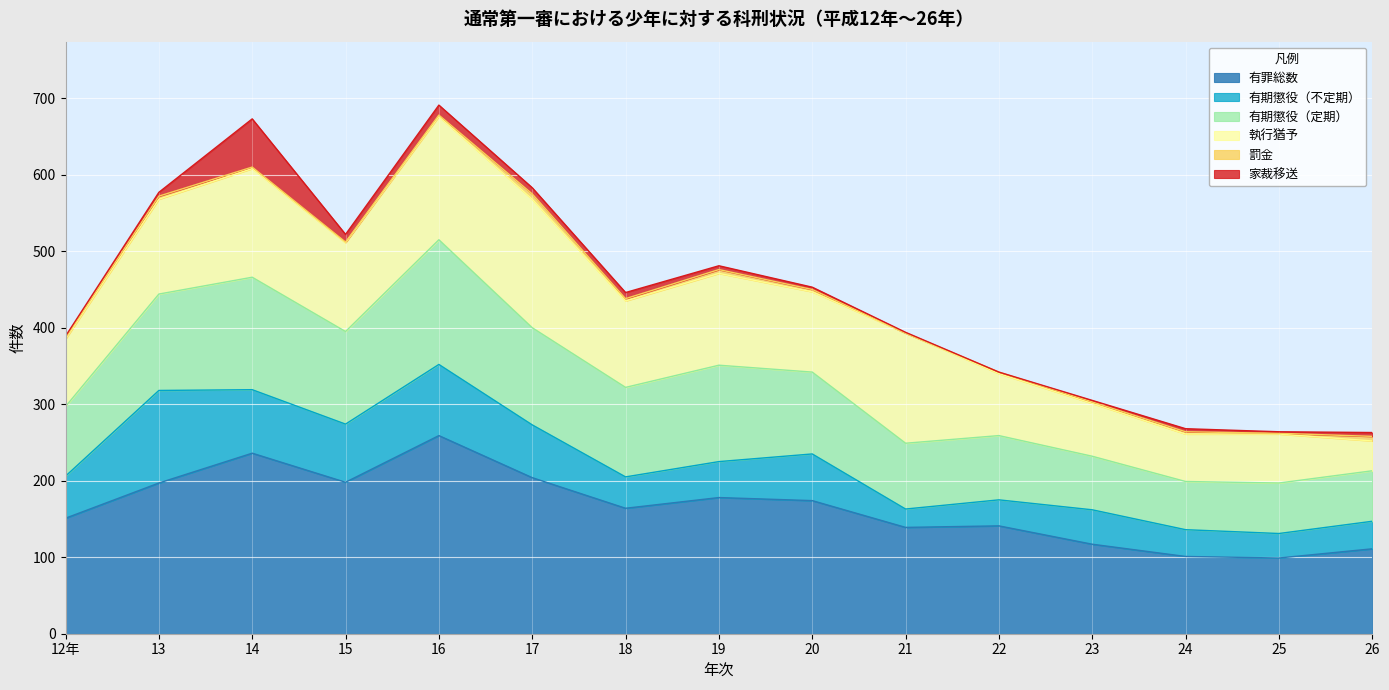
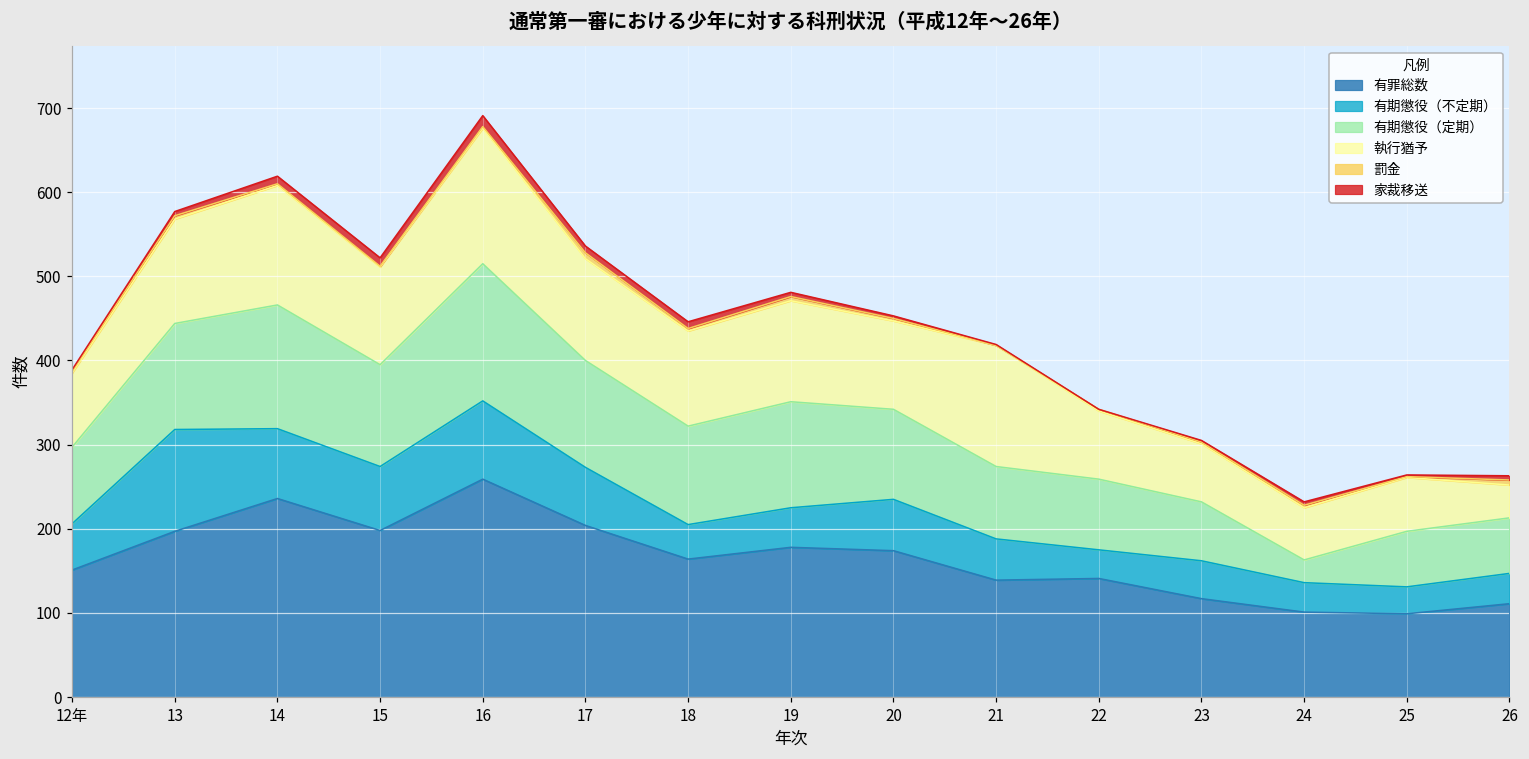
  {
    "有罪総数": {
      "12年": 150,
      "13": 200,
      "14": 240,
      "15": 200,
      "16": 260,
      "17": 200,
      "18": 160,
      "19": 180,
      "20": 170,
      "21": 140,
      "22": 140,
      "23": 120,
      "24": 100,
      "25": 100,
      "26": 110
    },
    "有期懲役（不定期）": {
      "12年": 60,
      "13": 120,
      "14": 80,
      "15": 80,
      "16": 90,
      "17": 70,
      "18": 40,
      "19": 50,
      "20": 60,
-     "21": 20,
+     "21": 50,
      "22": 30,
      "23": 50,
      "24": 40,
      "25": 30,
      "26": 40
    },
    "有期懲役（定期）": {
      "12年": 90,
      "13": 130,
      "14": 150,
      "15": 120,
      "16": 160,
      "17": 130,
      "18": 120,
      "19": 130,
      "20": 110,
      "21": 90,
      "22": 80,
      "23": 70,
-     "24": 60,
+     "24": 30,
      "25": 70,
      "26": 70
    },
    "執行猶予": {
      "13": 120,
-     "17": 170,
+     "17": 120,
      "19": 120,
      "26": 40
    },
    "罰金": {
      "13": 0,
      "17": 10,
      "19": 10,
      "26": 10
    },
    "家裁移送": {
      "13": 10,
-     "14": 60,
+     "14": 10,
      "15": 10,
      "16": 10,
      "17": 10,
      "18": 10,
      "19": 10,
      "24": 0,
      "26": 10
    }
  }
